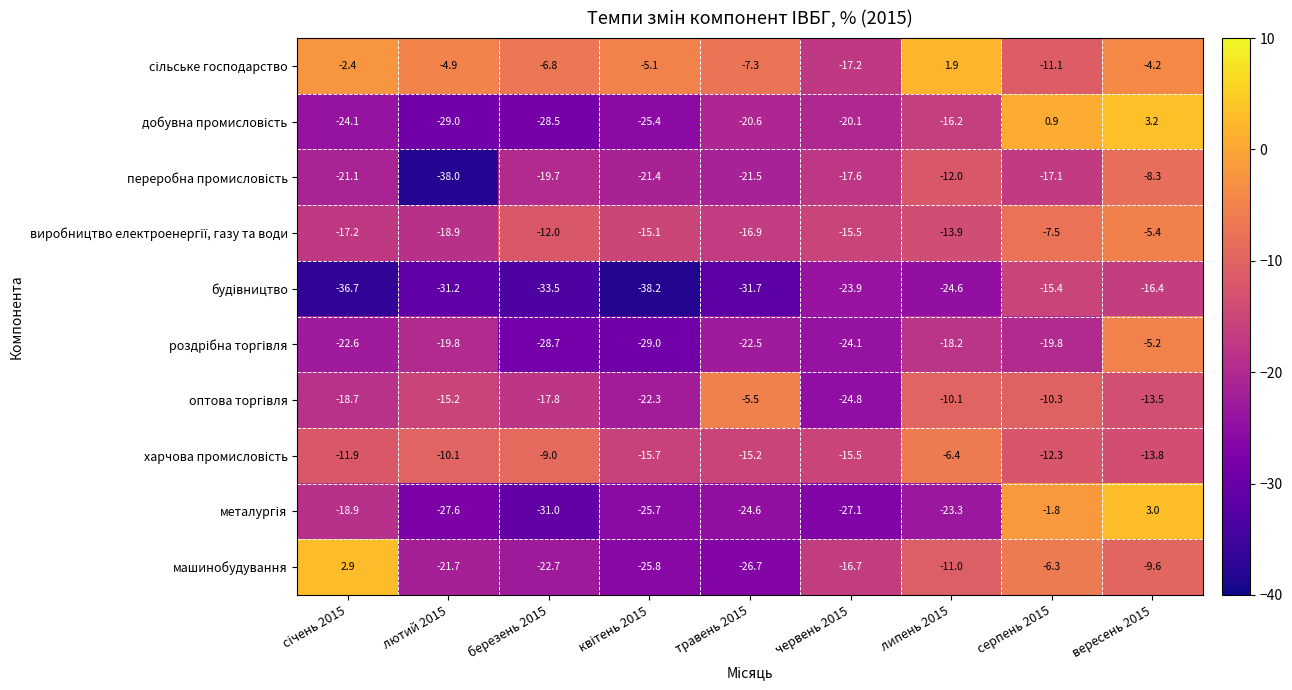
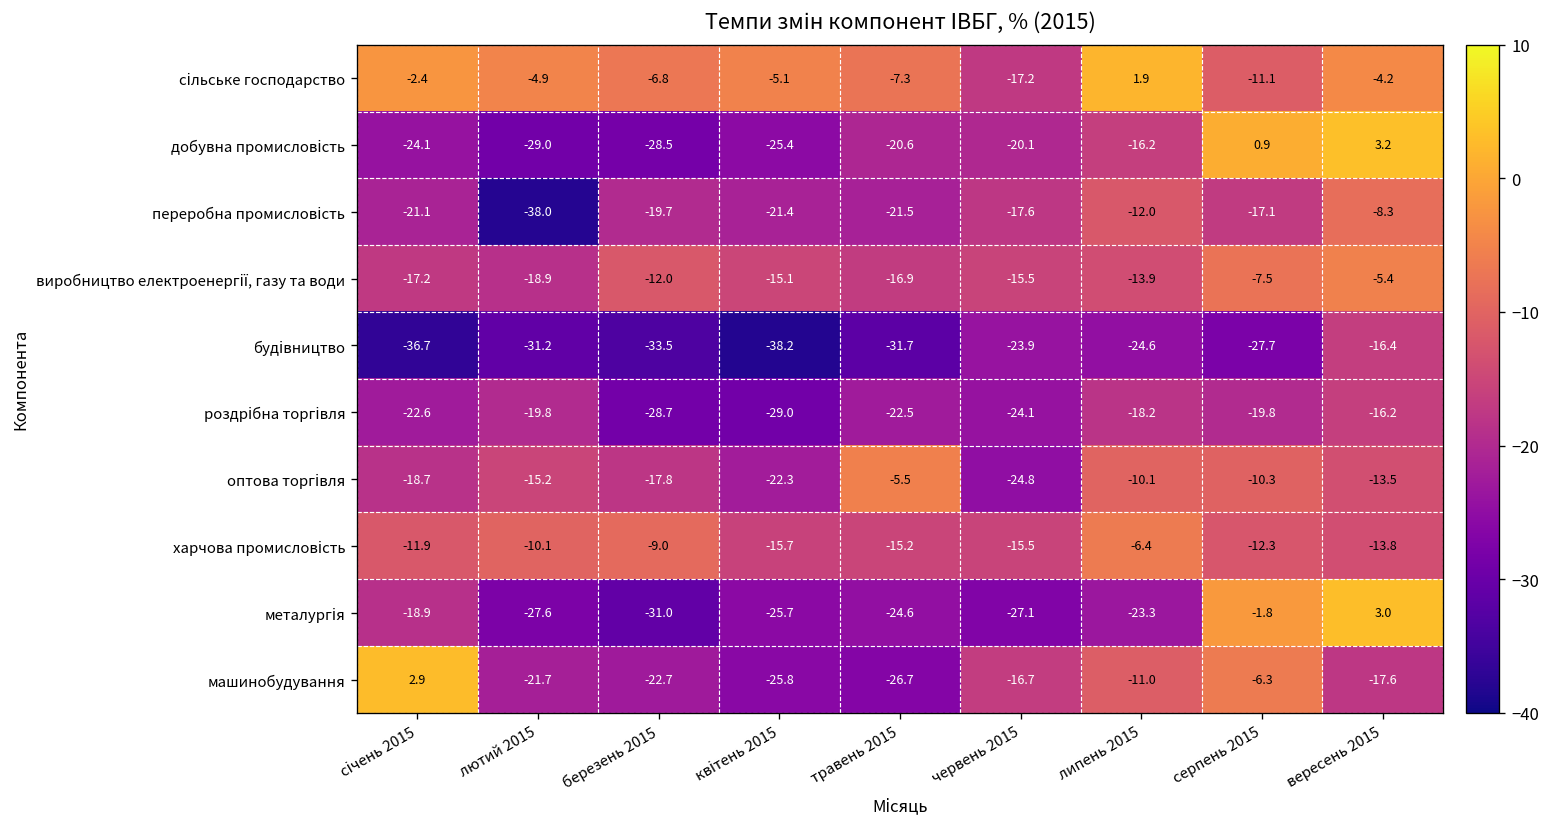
  {
    "сільське господарство": {
      "січень 2015": -2.4,
      "лютий 2015": -4.9,
      "березень 2015": -6.8,
      "квітень 2015": -5.1,
      "травень 2015": -7.3,
      "червень 2015": -17.2,
      "липень 2015": 1.9,
      "серпень 2015": -11.1,
      "вересень 2015": -4.2
    },
    "добувна промисловість": {
      "січень 2015": -24.1,
      "лютий 2015": -29.0,
      "березень 2015": -28.5,
      "квітень 2015": -25.4,
      "травень 2015": -20.6,
      "червень 2015": -20.1,
      "липень 2015": -16.2,
      "серпень 2015": 0.9,
      "вересень 2015": 3.2
    },
    "переробна промисловість": {
      "січень 2015": -21.1,
      "лютий 2015": -38.0,
      "березень 2015": -19.7,
      "квітень 2015": -21.4,
      "травень 2015": -21.5,
      "червень 2015": -17.6,
      "липень 2015": -12.0,
      "серпень 2015": -17.1,
      "вересень 2015": -8.3
    },
    "виробництво електроенергії, газу та води": {
      "січень 2015": -17.2,
      "лютий 2015": -18.9,
      "березень 2015": -12.0,
      "квітень 2015": -15.1,
      "травень 2015": -16.9,
      "червень 2015": -15.5,
      "липень 2015": -13.9,
      "серпень 2015": -7.5,
      "вересень 2015": -5.4
    },
    "будівництво": {
      "січень 2015": -36.7,
      "лютий 2015": -31.2,
      "березень 2015": -33.5,
      "квітень 2015": -38.2,
      "травень 2015": -31.7,
      "червень 2015": -23.9,
      "липень 2015": -24.6,
-     "серпень 2015": -15.4,
+     "серпень 2015": -27.7,
      "вересень 2015": -16.4
    },
    "роздрібна торгівля": {
      "січень 2015": -22.6,
      "лютий 2015": -19.8,
      "березень 2015": -28.7,
      "квітень 2015": -29.0,
      "травень 2015": -22.5,
      "червень 2015": -24.1,
      "липень 2015": -18.2,
      "серпень 2015": -19.8,
-     "вересень 2015": -5.2
+     "вересень 2015": -16.2
    },
    "оптова торгівля": {
      "січень 2015": -18.7,
      "лютий 2015": -15.2,
      "березень 2015": -17.8,
      "квітень 2015": -22.3,
      "травень 2015": -5.5,
      "червень 2015": -24.8,
      "липень 2015": -10.1,
      "серпень 2015": -10.3,
      "вересень 2015": -13.5
    },
    "харчова промисловість": {
      "січень 2015": -11.9,
      "лютий 2015": -10.1,
      "березень 2015": -9.0,
      "квітень 2015": -15.7,
      "травень 2015": -15.2,
      "червень 2015": -15.5,
      "липень 2015": -6.4,
      "серпень 2015": -12.3,
      "вересень 2015": -13.8
    },
    "металургія": {
      "січень 2015": -18.9,
      "лютий 2015": -27.6,
      "березень 2015": -31.0,
      "квітень 2015": -25.7,
      "травень 2015": -24.6,
      "червень 2015": -27.1,
      "липень 2015": -23.3,
      "серпень 2015": -1.8,
      "вересень 2015": 3.0
    },
    "машинобудування": {
      "січень 2015": 2.9,
      "лютий 2015": -21.7,
      "березень 2015": -22.7,
      "квітень 2015": -25.8,
      "травень 2015": -26.7,
      "червень 2015": -16.7,
      "липень 2015": -11.0,
      "серпень 2015": -6.3,
-     "вересень 2015": -9.6
+     "вересень 2015": -17.6
    }
  }
